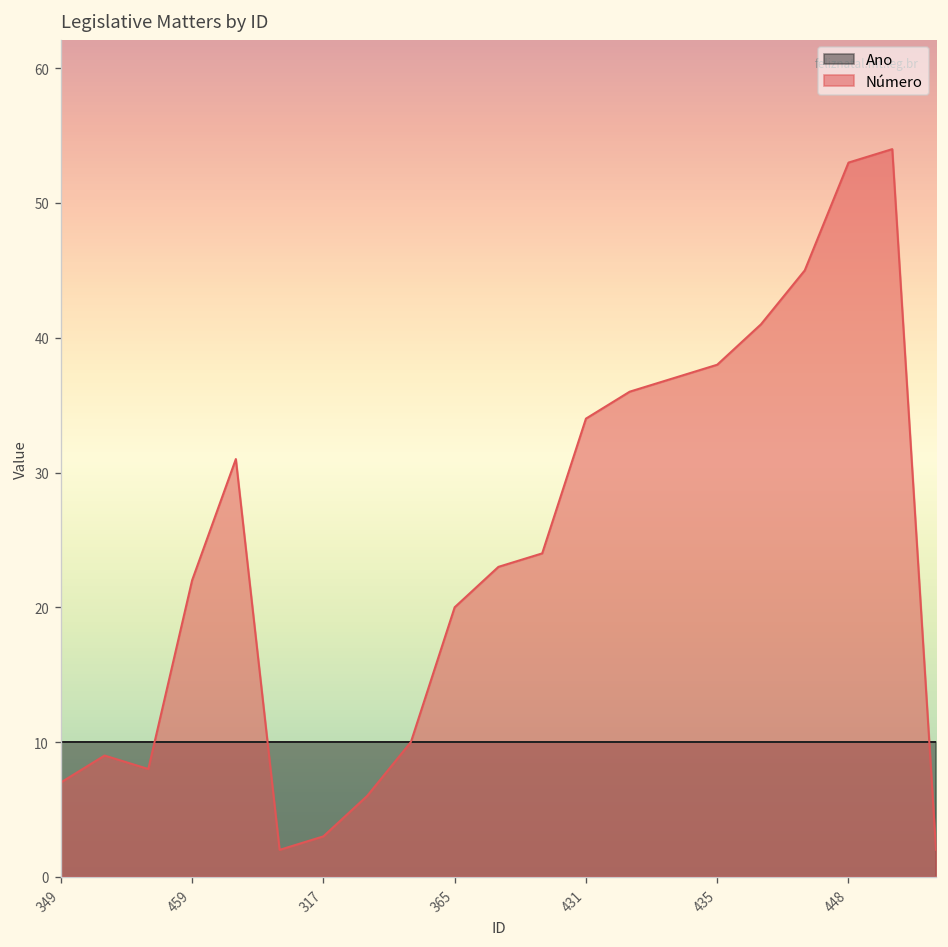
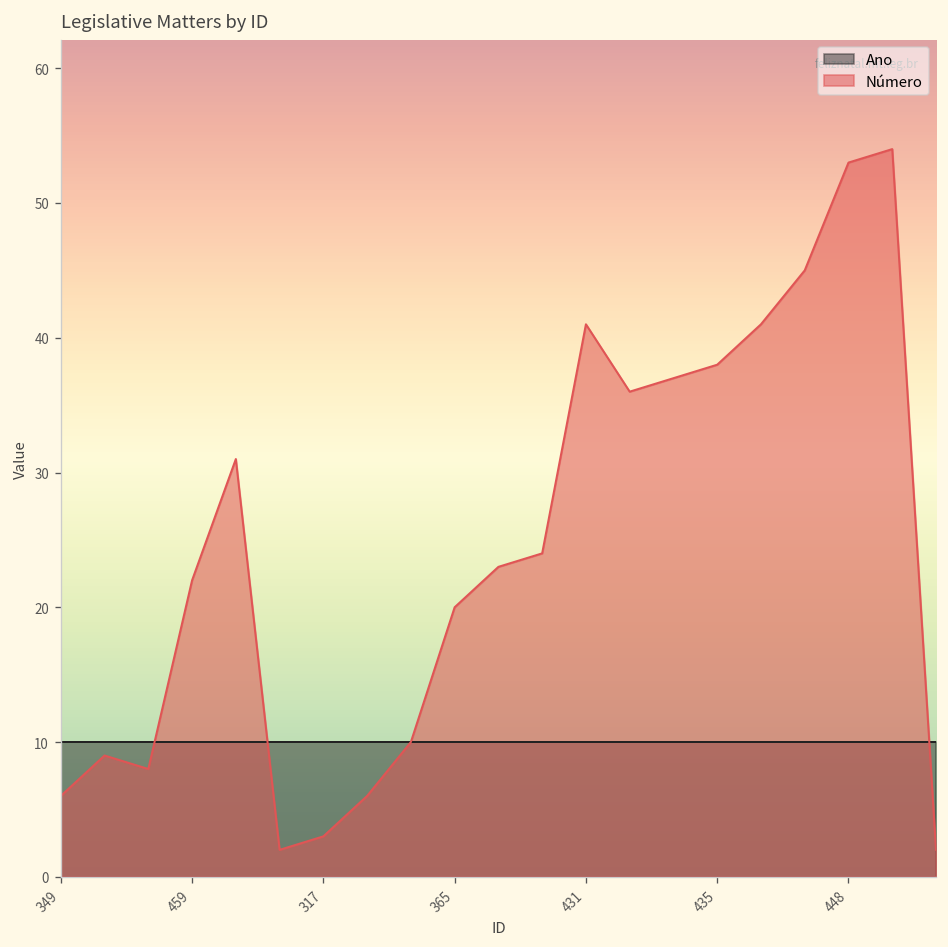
  {
    "Ano": {
      "349": 10,
      "459": 10,
      "317": 10,
      "365": 10,
      "431": 10,
      "435": 10,
      "448": 10
    },
    "Número": {
-     "349": 7,
+     "349": 6,
      "459": 22,
      "317": 3,
      "365": 20,
-     "431": 34,
+     "431": 41,
      "435": 38,
      "448": 53
    }
  }
